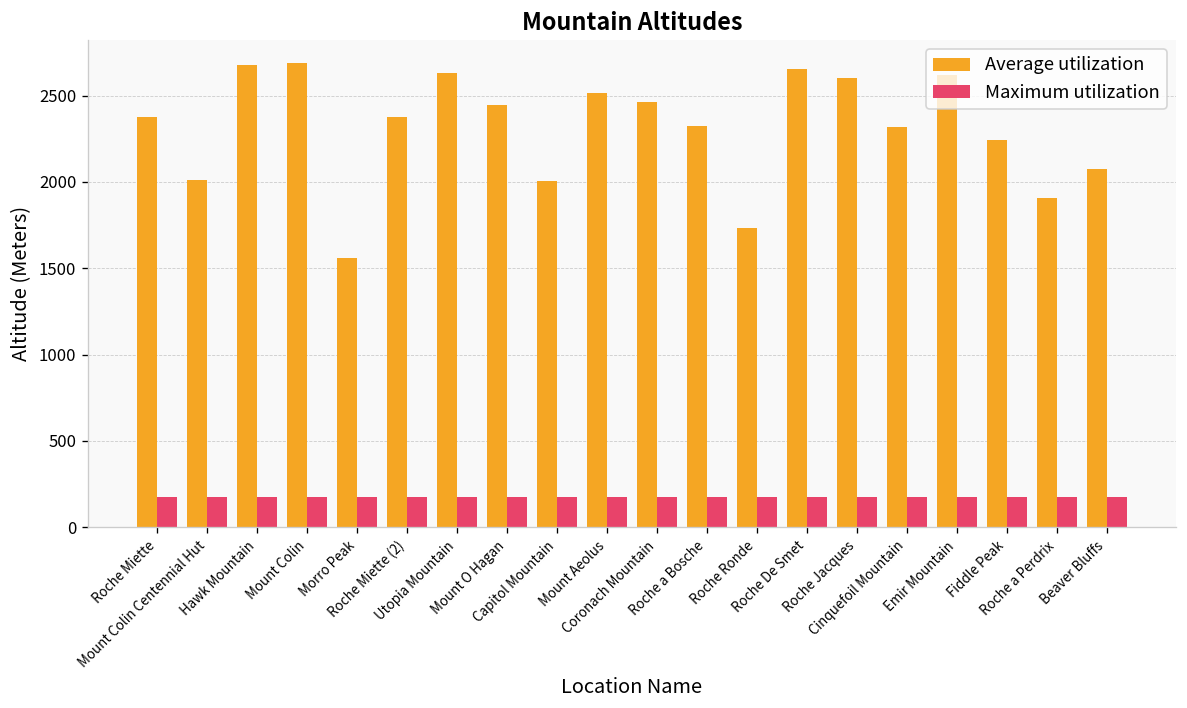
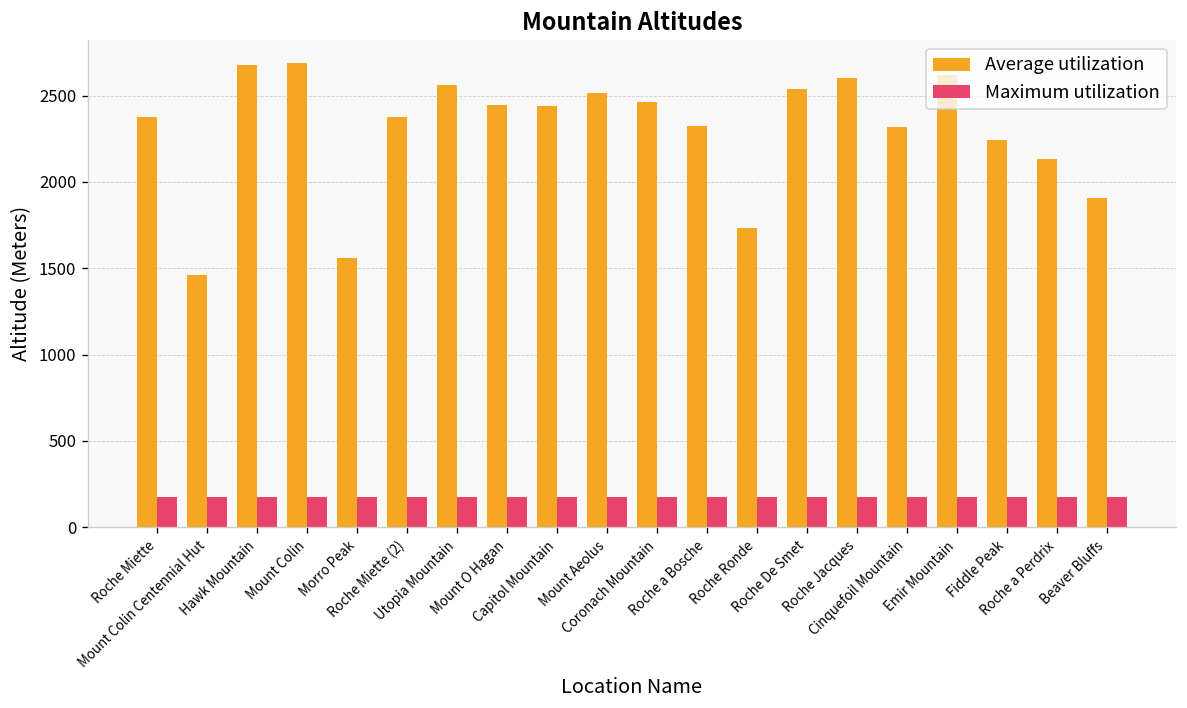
  {
    "Average utilization": {
      "Roche Miette": 2380,
-     "Mount Colin Centennial Hut": 2010,
+     "Mount Colin Centennial Hut": 1460,
      "Hawk Mountain": 2680,
      "Mount Colin": 2690,
      "Morro Peak": 1560,
      "Roche Miette (2)": 2380,
-     "Utopia Mountain": 2630,
+     "Utopia Mountain": 2560,
      "Mount O Hagan": 2450,
-     "Capitol Mountain": 2010,
+     "Capitol Mountain": 2440,
      "Mount Aeolus": 2510,
      "Coronach Mountain": 2460,
      "Roche a Bosche": 2320,
      "Roche Ronde": 1730,
-     "Roche De Smet": 2650,
+     "Roche De Smet": 2540,
      "Roche Jacques": 2600,
      "Cinquefoil Mountain": 2320,
      "Fiddle Peak": 2240,
-     "Roche a Perdrix": 1900,
-     "Beaver Bluffs": 2080
+     "Roche a Perdrix": 2130,
+     "Beaver Bluffs": 1910
    },
    "Maximum utilization": {
      "Roche Miette": 180,
      "Mount Colin Centennial Hut": 180,
      "Hawk Mountain": 180,
      "Mount Colin": 180,
      "Morro Peak": 180,
      "Roche Miette (2)": 180,
      "Utopia Mountain": 180,
      "Mount O Hagan": 180,
      "Capitol Mountain": 180,
      "Mount Aeolus": 180,
      "Coronach Mountain": 180,
      "Roche a Bosche": 180,
      "Roche Ronde": 180,
      "Roche De Smet": 180,
      "Roche Jacques": 180,
      "Cinquefoil Mountain": 180,
      "Emir Mountain": 180,
      "Fiddle Peak": 180,
      "Roche a Perdrix": 180,
      "Beaver Bluffs": 180
    }
  }
